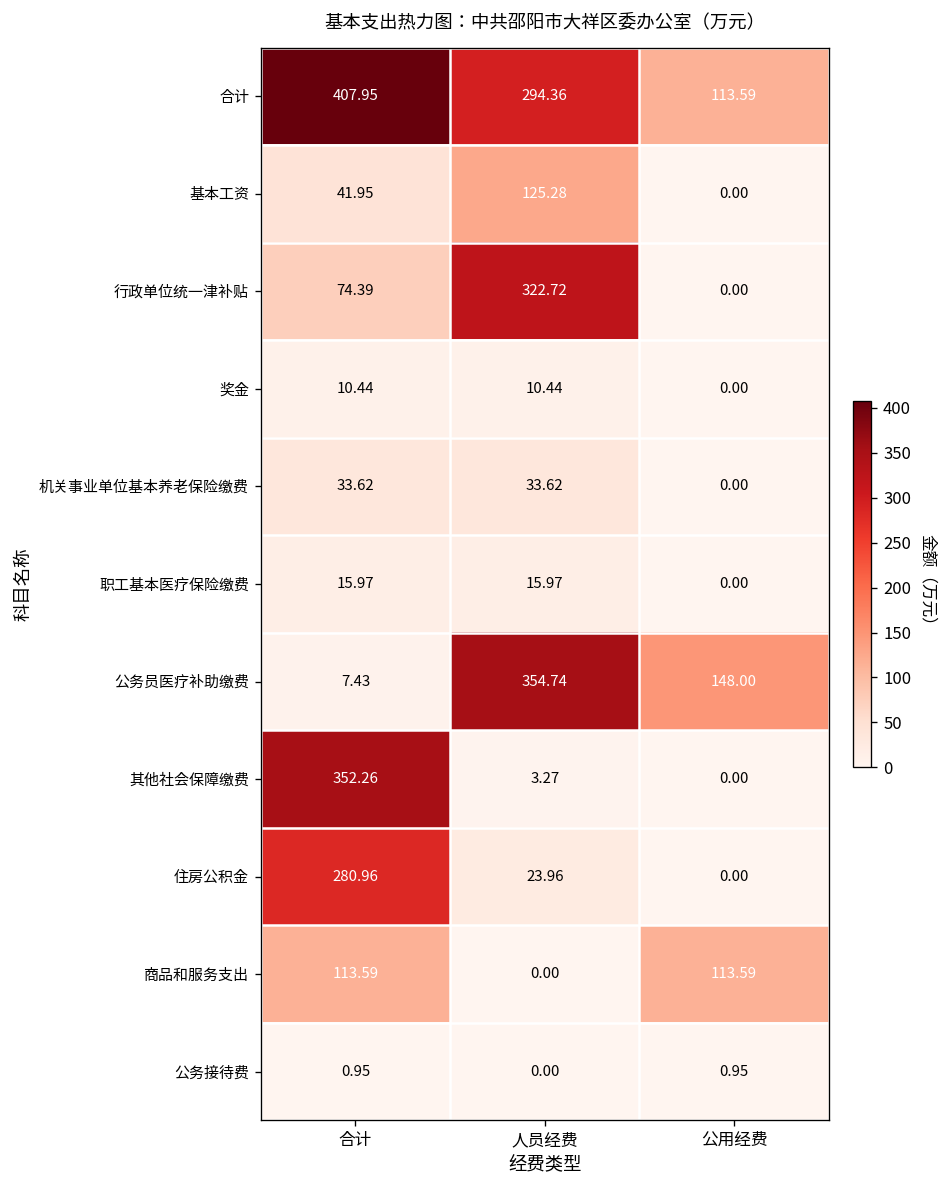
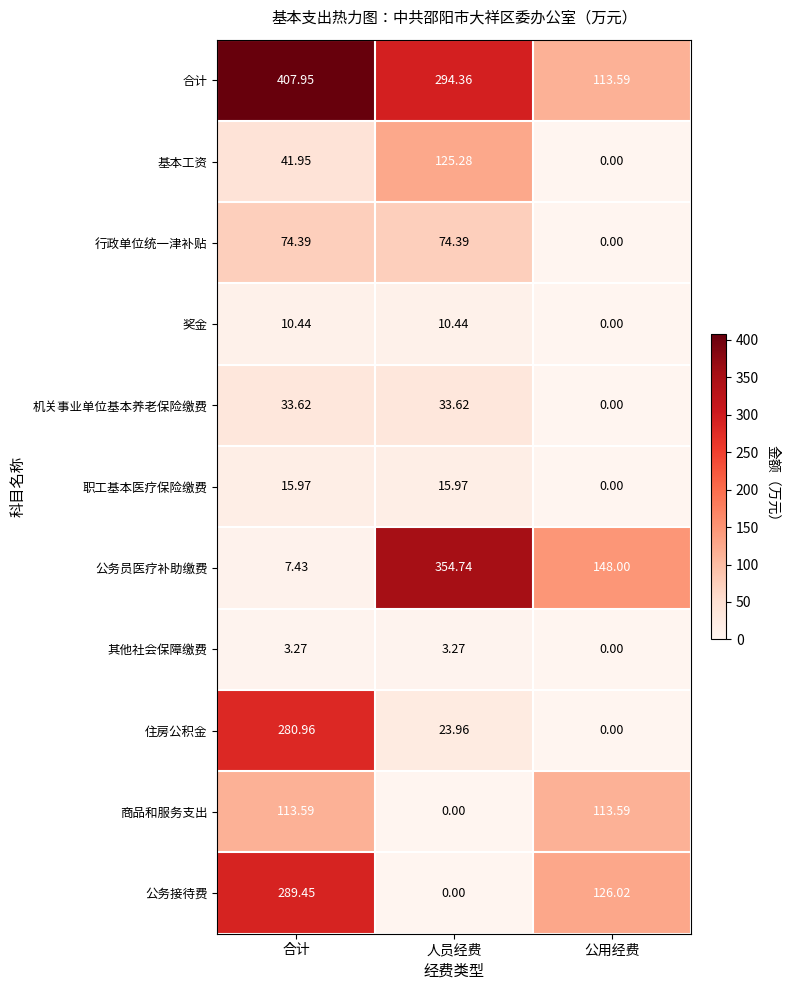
  {
    "合计": {
      "合计": 407.95,
      "人员经费": 294.36,
      "公用经费": 113.59
    },
    "基本工资": {
      "合计": 41.95,
      "人员经费": 125.28,
      "公用经费": 0.00
    },
    "行政单位统一津补贴": {
      "合计": 74.39,
-     "人员经费": 322.72,
+     "人员经费": 74.39,
      "公用经费": 0.00
    },
    "奖金": {
      "合计": 10.44,
      "人员经费": 10.44,
      "公用经费": 0.00
    },
    "机关事业单位基本养老保险缴费": {
      "合计": 33.62,
      "人员经费": 33.62,
      "公用经费": 0.00
    },
    "职工基本医疗保险缴费": {
      "合计": 15.97,
      "人员经费": 15.97,
      "公用经费": 0.00
    },
    "公务员医疗补助缴费": {
      "合计": 7.43,
      "人员经费": 354.74,
      "公用经费": 148.00
    },
    "其他社会保障缴费": {
-     "合计": 352.26,
+     "合计": 3.27,
      "人员经费": 3.27,
      "公用经费": 0.00
    },
    "住房公积金": {
      "合计": 280.96,
      "人员经费": 23.96,
      "公用经费": 0.00
    },
    "商品和服务支出": {
      "合计": 113.59,
      "人员经费": 0.00,
      "公用经费": 113.59
    },
    "公务接待费": {
-     "合计": 0.95,
+     "合计": 289.45,
      "人员经费": 0.00,
-     "公用经费": 0.95
+     "公用经费": 126.02
    }
  }
